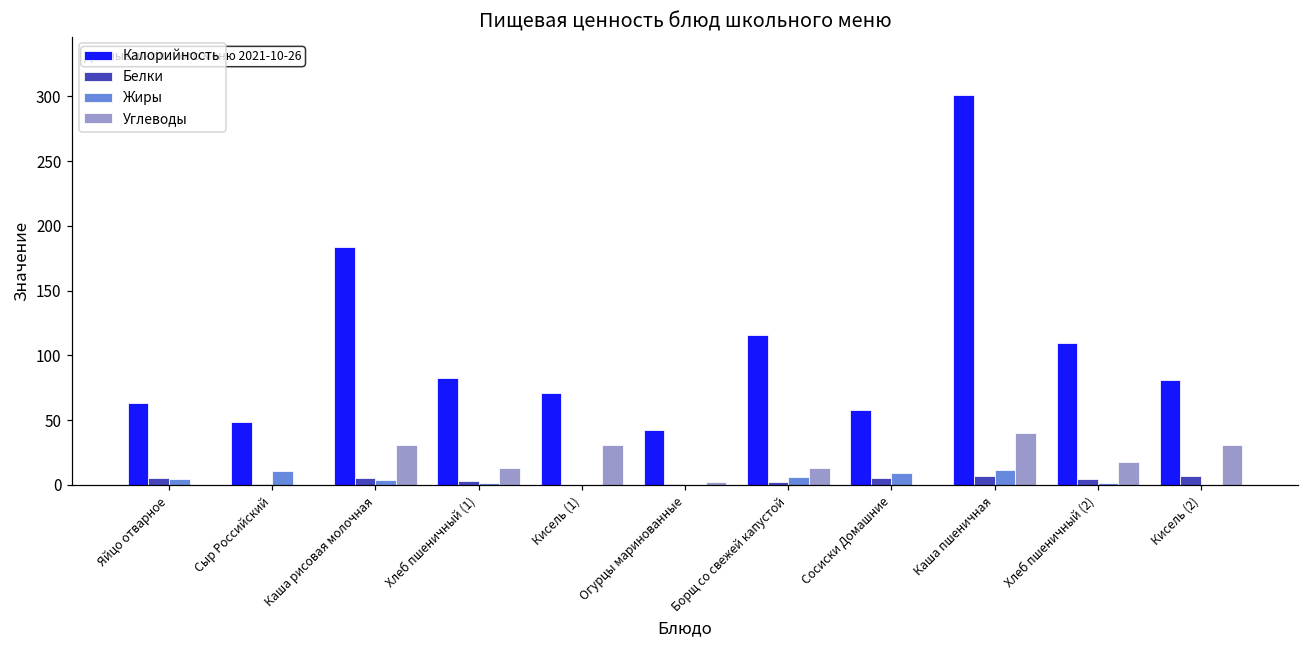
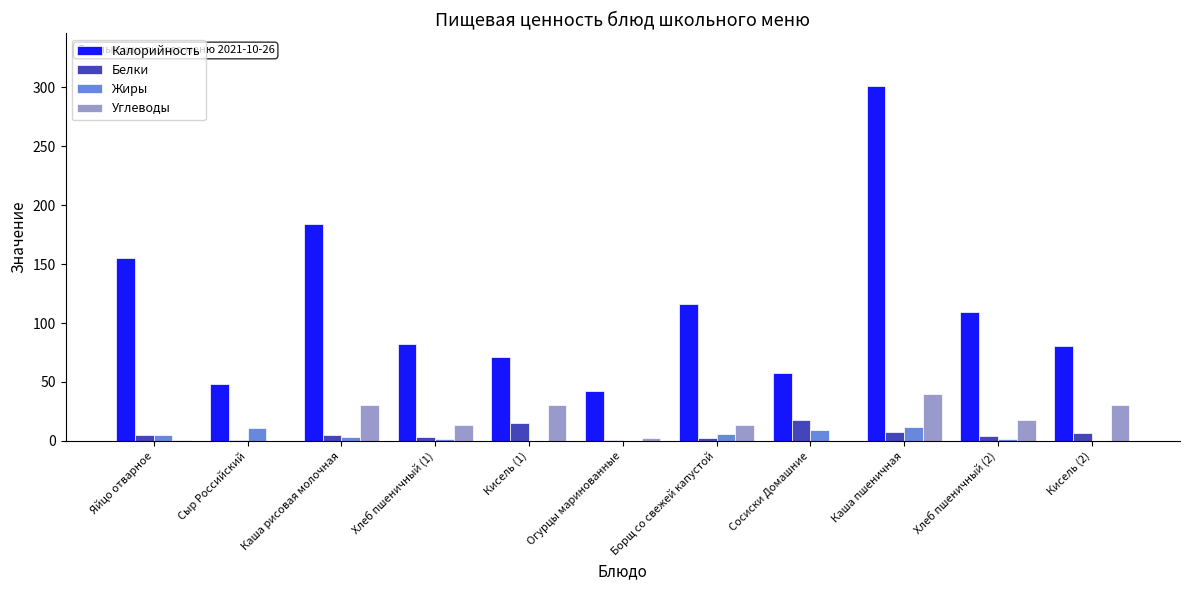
  {
    "Калорийность": {
-     "Яйцо отварное": 63,
+     "Яйцо отварное": 155,
      "Сыр Российский": 49,
      "Каша рисовая молочная": 184,
      "Хлеб пшеничный (1)": 82,
      "Кисель (1)": 71,
      "Огурцы маринованные": 42,
      "Борщ со свежей капустой": 116,
      "Сосиски Домашние": 58,
      "Каша пшеничная": 301,
      "Хлеб пшеничный (2)": 110,
      "Кисель (2)": 81
    },
    "Белки": {
      "Яйцо отварное": 5,
      "Каша рисовая молочная": 5,
      "Хлеб пшеничный (1)": 3,
-     "Кисель (1)": 0,
-     "Сосиски Домашние": 5,
+     "Кисель (1)": 15,
+     "Сосиски Домашние": 18,
      "Каша пшеничная": 7,
      "Хлеб пшеничный (2)": 4,
      "Кисель (2)": 7
    }
  }
